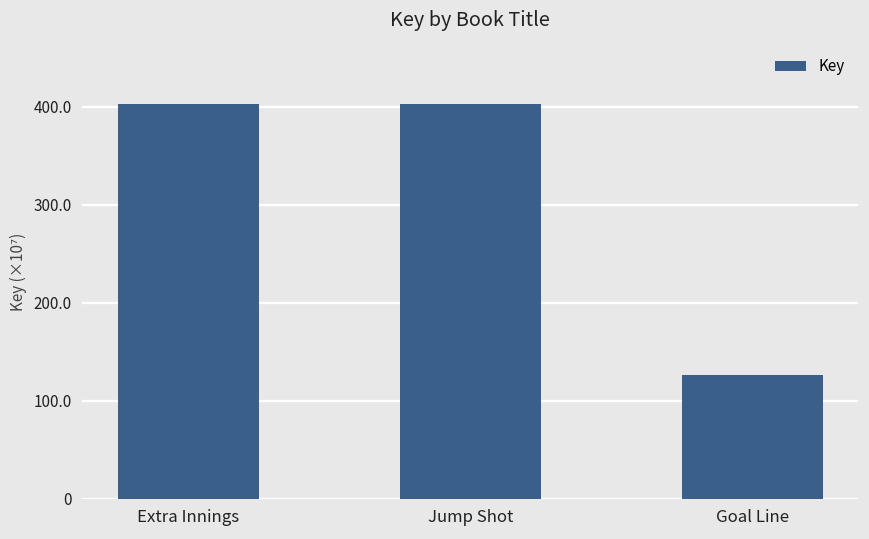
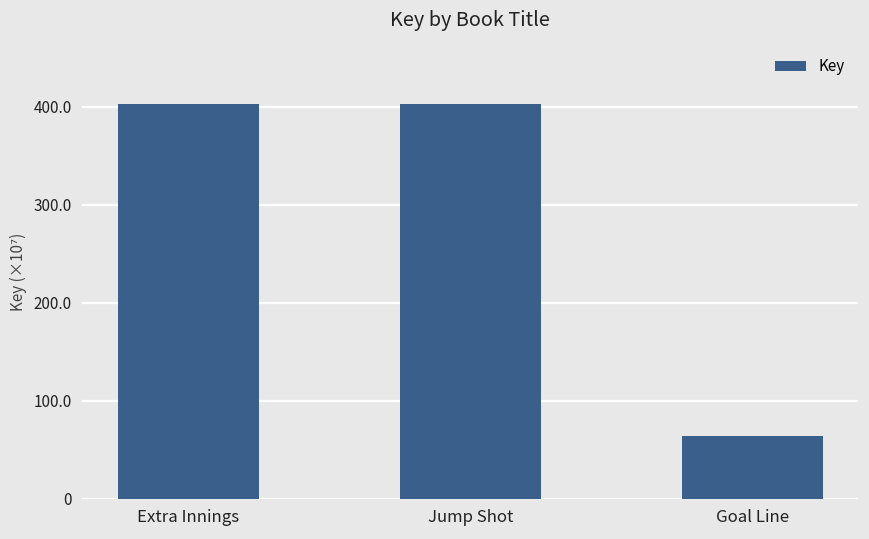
  {
    "Extra Innings": 400,
    "Jump Shot": 400,
-   "Goal Line": 130
+   "Goal Line": 60
  }
